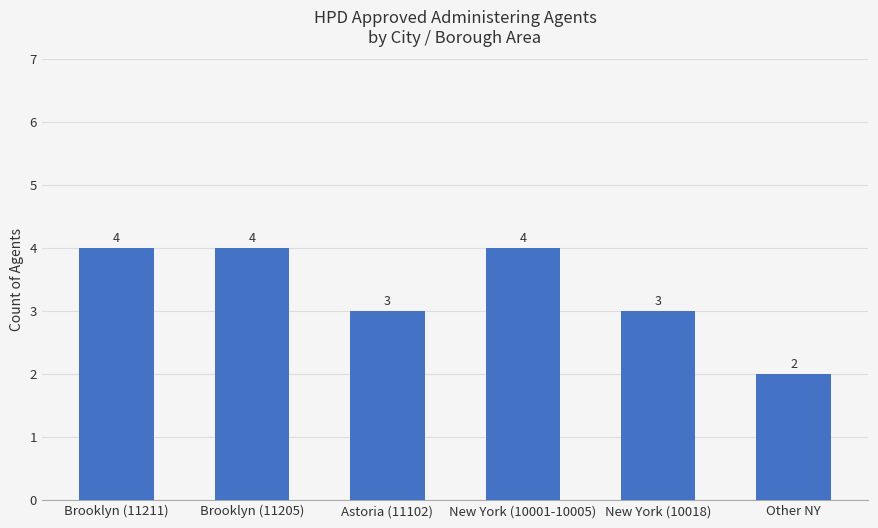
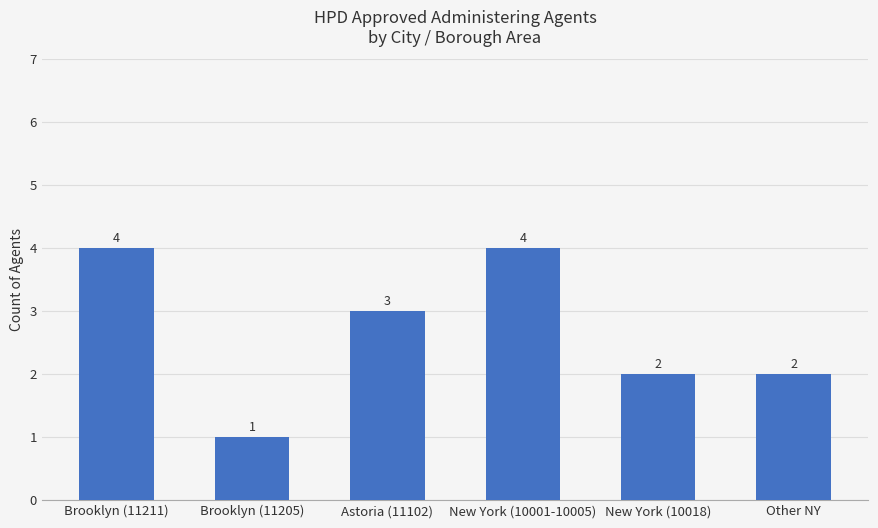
  {
    "Brooklyn (11211)": 4,
-   "Brooklyn (11205)": 4,
+   "Brooklyn (11205)": 1,
    "Astoria (11102)": 3,
    "New York (10001-10005)": 4,
-   "New York (10018)": 3,
+   "New York (10018)": 2,
    "Other NY": 2
  }
